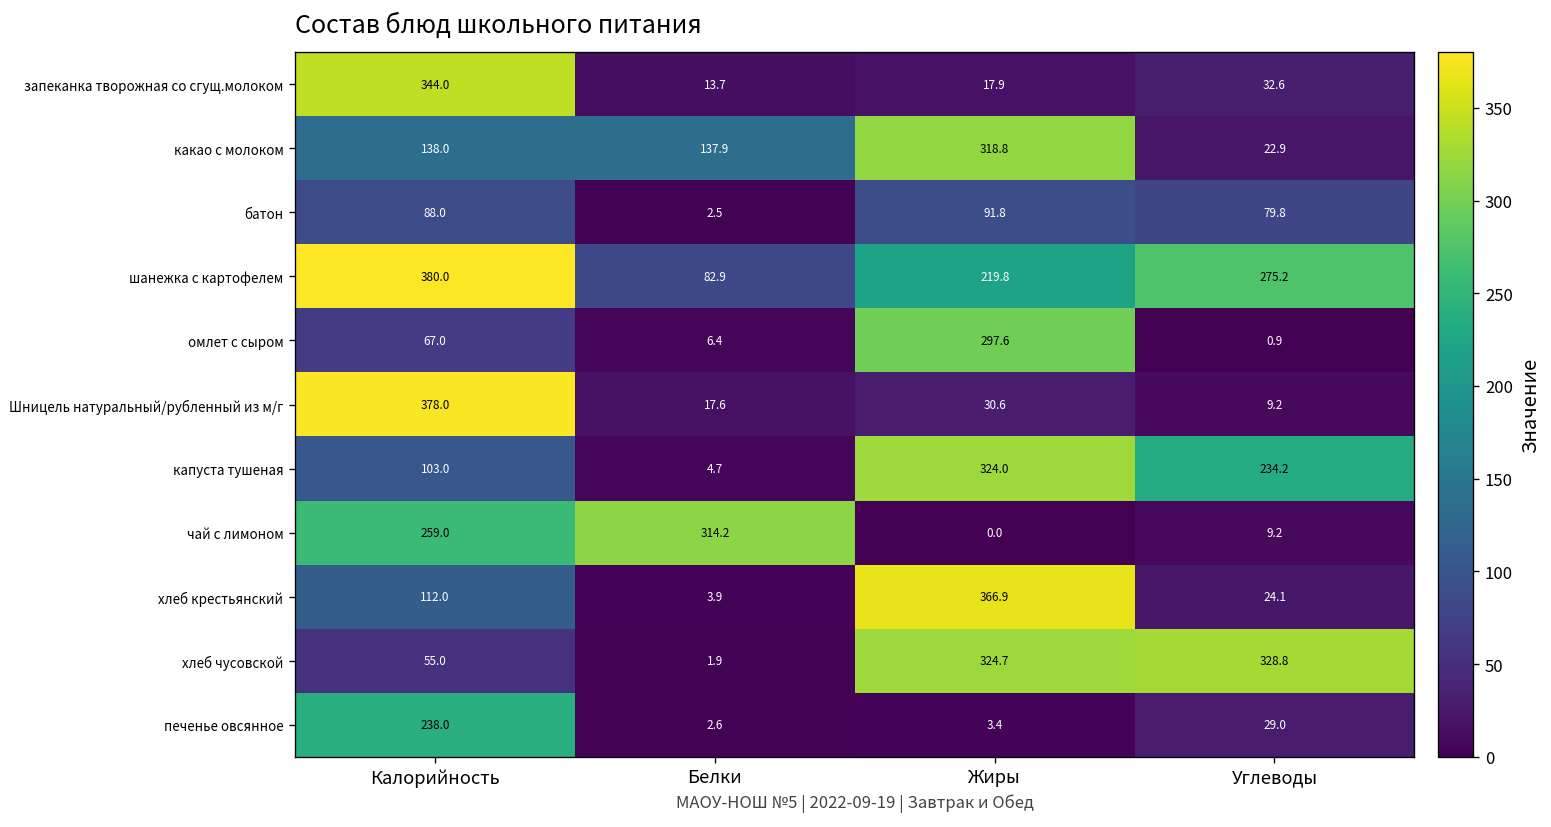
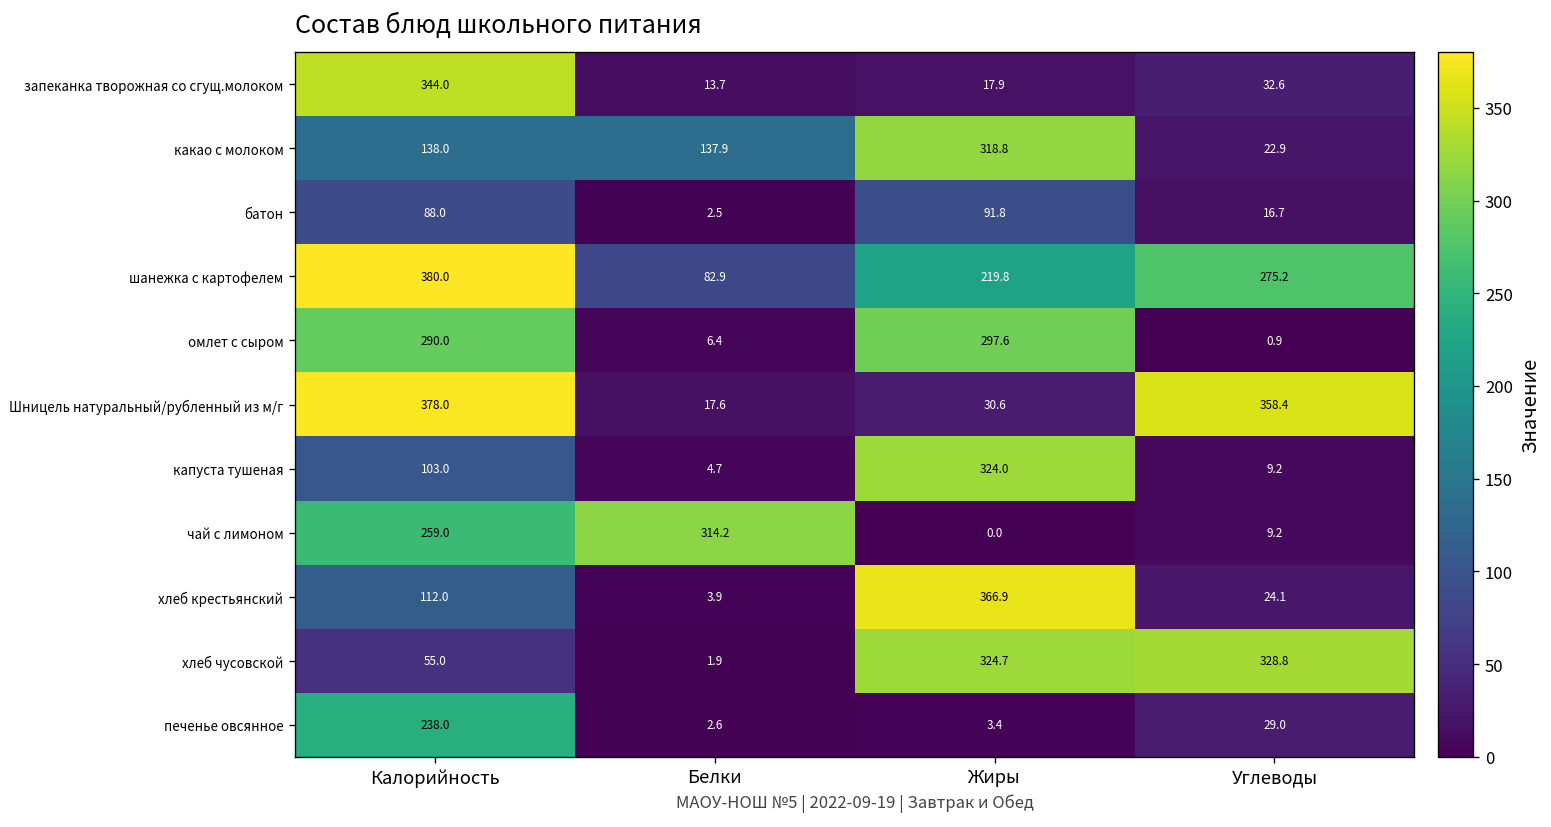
  {
    "запеканка творожная со сгущ.молоком": {
      "Калорийность": 344.0,
      "Белки": 13.7,
      "Жиры": 17.9,
      "Углеводы": 32.6
    },
    "какао с молоком": {
      "Калорийность": 138.0,
      "Белки": 137.9,
      "Жиры": 318.8,
      "Углеводы": 22.9
    },
    "батон": {
      "Калорийность": 88.0,
      "Белки": 2.5,
      "Жиры": 91.8,
-     "Углеводы": 79.8
+     "Углеводы": 16.7
    },
    "шанежка с картофелем": {
      "Калорийность": 380.0,
      "Белки": 82.9,
      "Жиры": 219.8,
      "Углеводы": 275.2
    },
    "омлет с сыром": {
-     "Калорийность": 67.0,
+     "Калорийность": 290.0,
      "Белки": 6.4,
      "Жиры": 297.6,
      "Углеводы": 0.9
    },
    "Шницель натуральный/рубленный из м/г": {
      "Калорийность": 378.0,
      "Белки": 17.6,
      "Жиры": 30.6,
-     "Углеводы": 9.2
+     "Углеводы": 358.4
    },
    "капуста тушеная": {
      "Калорийность": 103.0,
      "Белки": 4.7,
      "Жиры": 324.0,
-     "Углеводы": 234.2
+     "Углеводы": 9.2
    },
    "чай с лимоном": {
      "Калорийность": 259.0,
      "Белки": 314.2,
      "Жиры": 0.0,
      "Углеводы": 9.2
    },
    "хлеб крестьянский": {
      "Калорийность": 112.0,
      "Белки": 3.9,
      "Жиры": 366.9,
      "Углеводы": 24.1
    },
    "хлеб чусовской": {
      "Калорийность": 55.0,
      "Белки": 1.9,
      "Жиры": 324.7,
      "Углеводы": 328.8
    },
    "печенье овсянное": {
      "Калорийность": 238.0,
      "Белки": 2.6,
      "Жиры": 3.4,
      "Углеводы": 29.0
    }
  }
